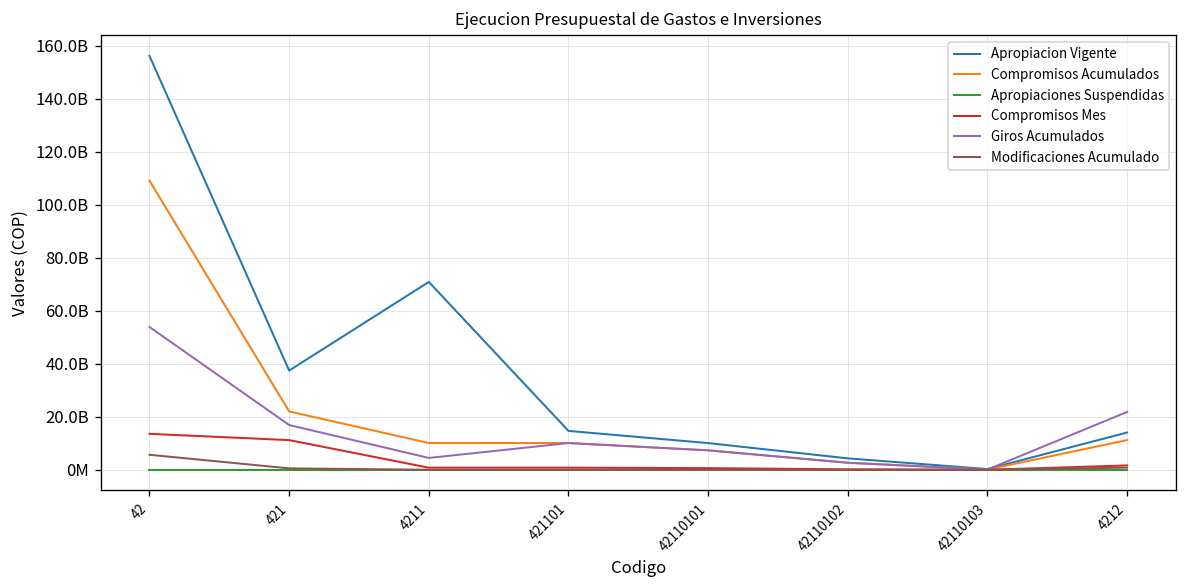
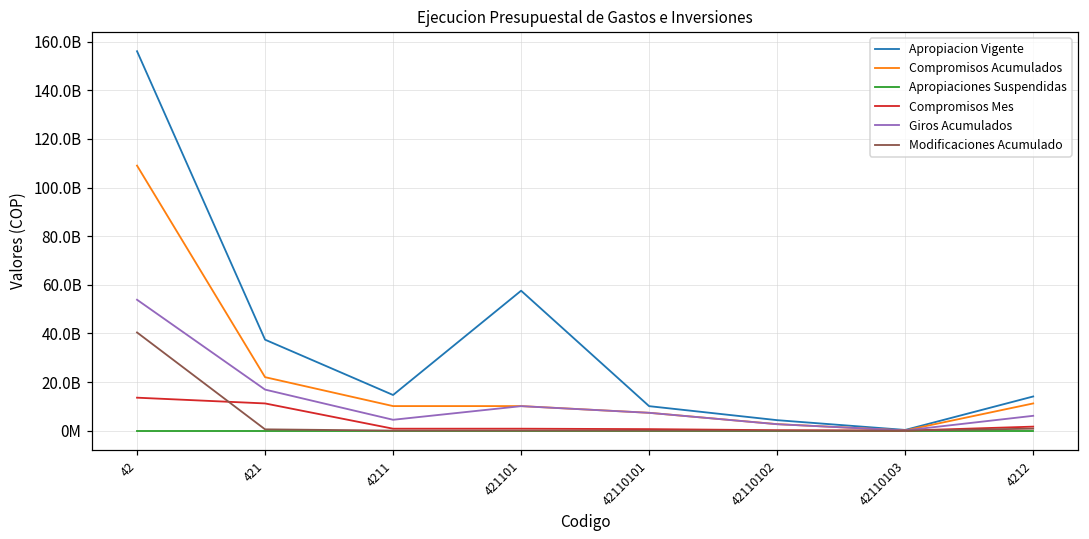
  {
    "Apropiacion Vigente": {
      "42": 156000000000,
      "421": 37000000000,
-     "4211": 71000000000,
-     "421101": 15000000000,
+     "4211": 15000000000,
+     "421101": 58000000000,
      "42110101": 10000000000,
      "42110102": 4000000000,
      "4212": 14000000000
    },
    "Compromisos Acumulados": {
      "42": 109000000000,
      "421": 22000000000,
      "4211": 10000000000,
      "4212": 11000000000
    },
    "Apropiaciones Suspendidas": {
      "42": 0
    },
    "Compromisos Mes": {
      "42": 14000000000,
      "421": 11000000000
    },
    "Giros Acumulados": {
      "42": 54000000000,
      "421": 17000000000,
      "4211": 4000000000,
-     "4212": 22000000000
+     "4212": 6000000000
    },
    "Modificaciones Acumulado": {
-     "42": 6000000000
+     "42": 40000000000
    }
  }
